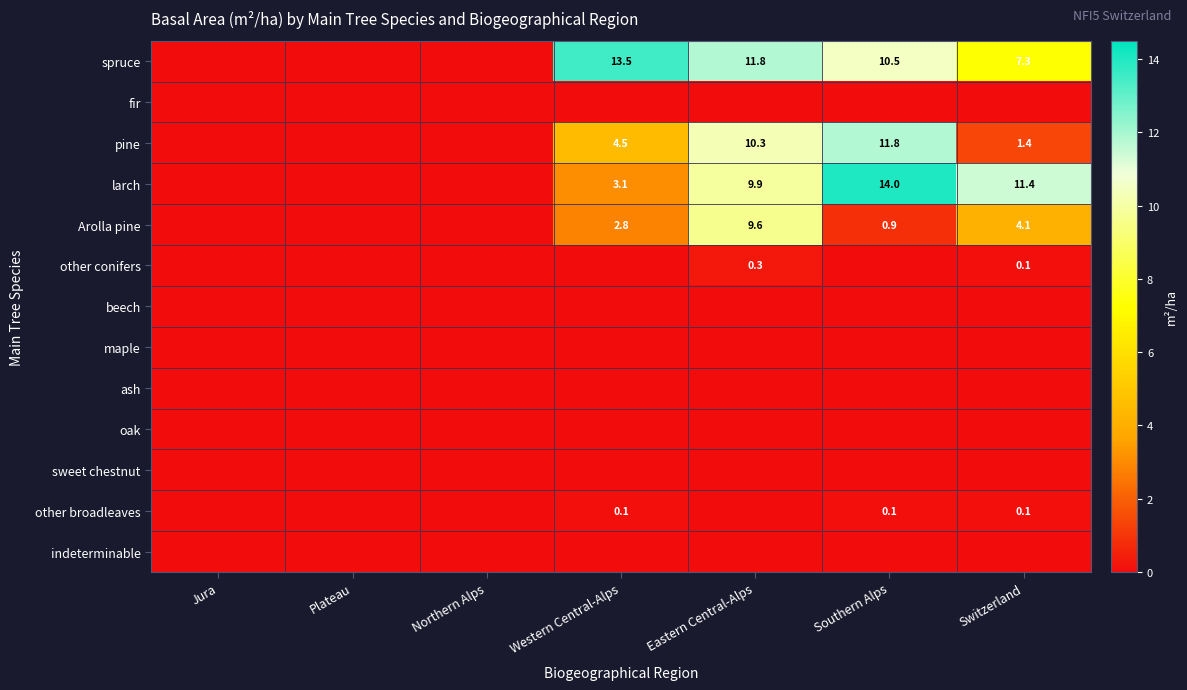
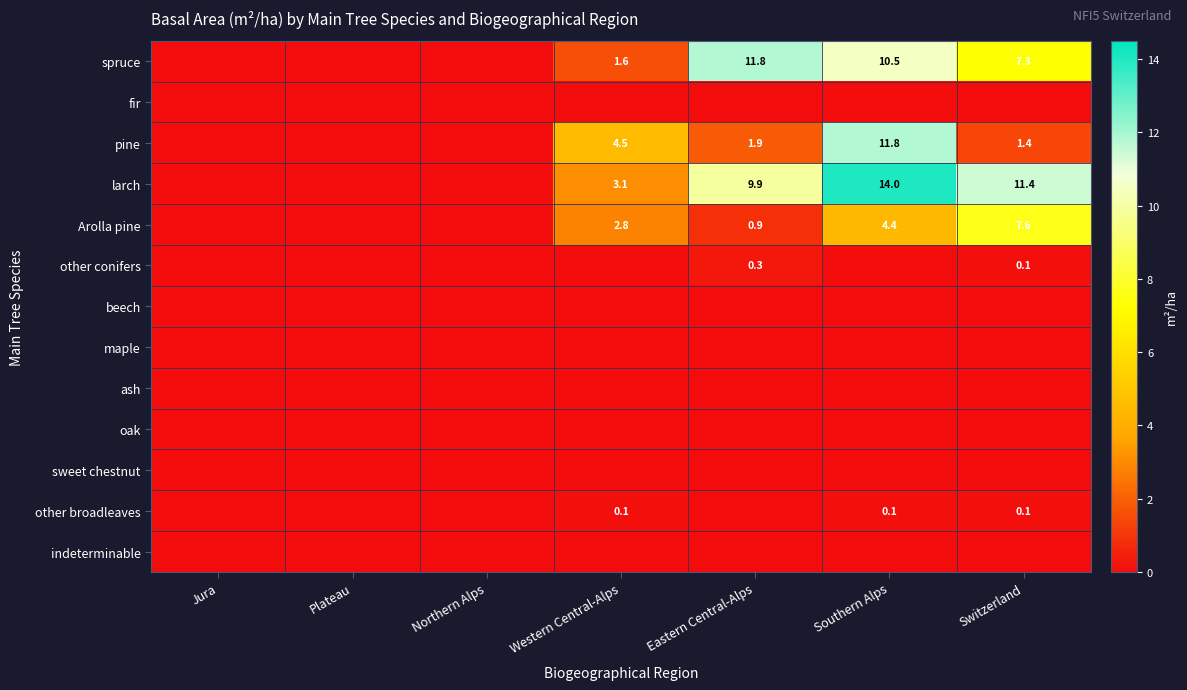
  {
    "spruce": {
-     "Western Central-Alps": 13.5,
+     "Western Central-Alps": 1.6,
      "Eastern Central-Alps": 11.8,
      "Southern Alps": 10.5,
      "Switzerland": 7.3
    },
    "pine": {
      "Western Central-Alps": 4.5,
-     "Eastern Central-Alps": 10.3,
+     "Eastern Central-Alps": 1.9,
      "Southern Alps": 11.8,
      "Switzerland": 1.4
    },
    "larch": {
      "Western Central-Alps": 3.1,
      "Eastern Central-Alps": 9.9,
      "Southern Alps": 14.0,
      "Switzerland": 11.4
    },
    "Arolla pine": {
      "Western Central-Alps": 2.8,
-     "Eastern Central-Alps": 9.6,
-     "Southern Alps": 0.9,
-     "Switzerland": 4.1
+     "Eastern Central-Alps": 0.9,
+     "Southern Alps": 4.4,
+     "Switzerland": 7.6
    },
    "other conifers": {
      "Eastern Central-Alps": 0.3,
      "Switzerland": 0.1
    },
    "other broadleaves": {
      "Western Central-Alps": 0.1,
      "Southern Alps": 0.1,
      "Switzerland": 0.1
    }
  }
